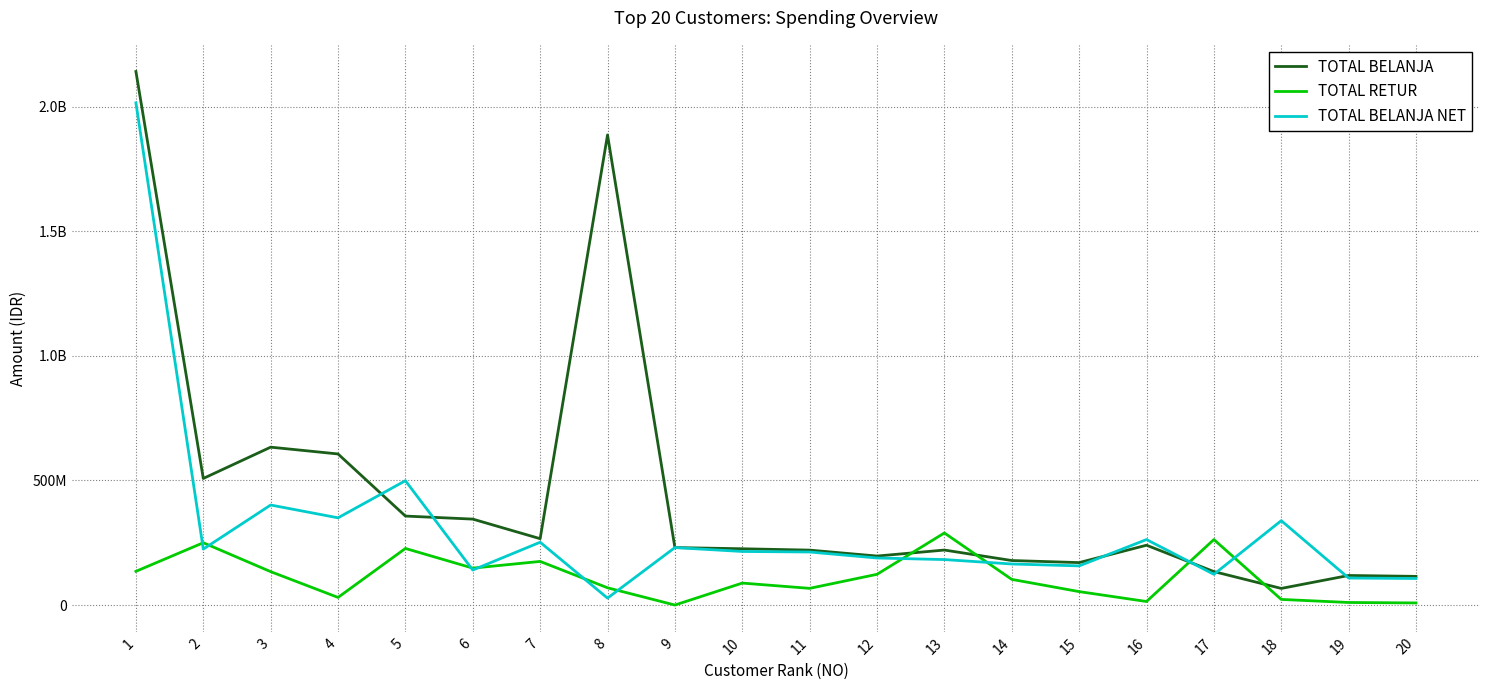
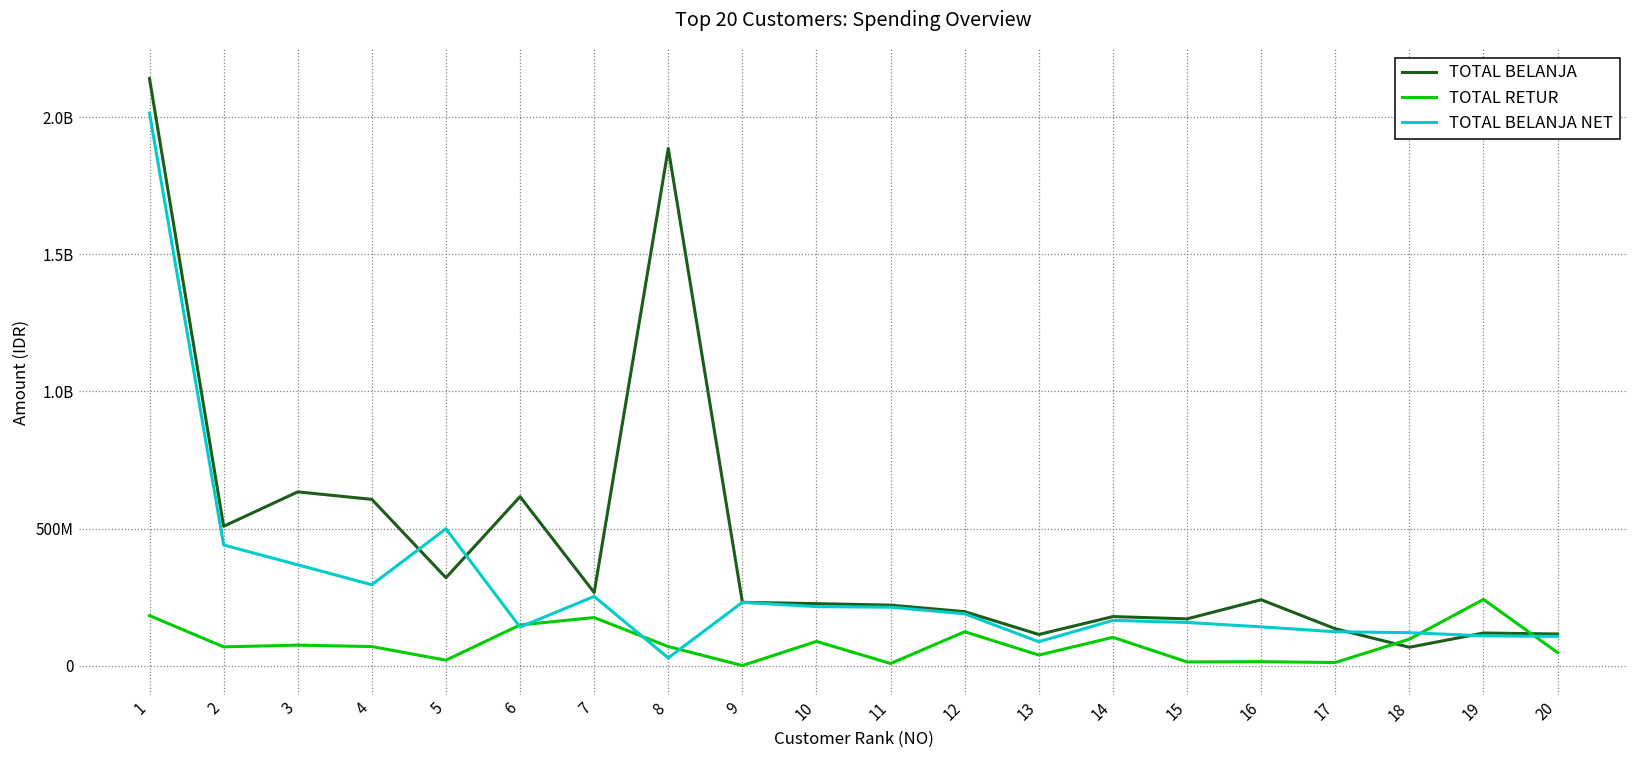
  {
    "TOTAL BELANJA": {
      "1": 2140000000,
      "2": 510000000,
      "3": 630000000,
      "4": 610000000,
-     "5": 360000000,
-     "6": 340000000,
+     "5": 320000000,
+     "6": 620000000,
      "7": 270000000,
      "8": 1890000000,
      "10": 230000000,
-     "13": 220000000,
+     "13": 110000000,
      "14": 180000000,
      "15": 170000000,
      "16": 240000000,
      "17": 130000000,
      "18": 70000000
    },
    "TOTAL RETUR": {
-     "1": 140000000,
-     "2": 250000000,
-     "3": 130000000,
-     "4": 30000000,
-     "5": 230000000,
+     "1": 180000000,
+     "2": 70000000,
+     "3": 70000000,
+     "4": 70000000,
+     "5": 20000000,
      "7": 180000000,
      "8": 70000000,
      "9": 0,
      "10": 90000000,
-     "11": 70000000,
+     "11": 10000000,
      "12": 120000000,
-     "13": 290000000,
+     "13": 40000000,
      "14": 100000000,
-     "15": 50000000,
+     "15": 10000000,
      "16": 10000000,
-     "17": 260000000,
-     "18": 20000000,
-     "19": 10000000,
-     "20": 10000000
+     "17": 10000000,
+     "18": 100000000,
+     "19": 240000000,
+     "20": 50000000
    },
    "TOTAL BELANJA NET": {
      "1": 2020000000,
-     "2": 220000000,
-     "3": 400000000,
-     "4": 350000000,
+     "2": 440000000,
+     "3": 370000000,
+     "4": 290000000,
      "5": 500000000,
      "7": 250000000,
      "8": 30000000,
      "10": 220000000,
-     "13": 180000000,
+     "13": 90000000,
      "14": 160000000,
      "15": 160000000,
-     "16": 260000000,
+     "16": 140000000,
      "17": 120000000,
-     "18": 340000000
+     "18": 120000000
    }
  }
